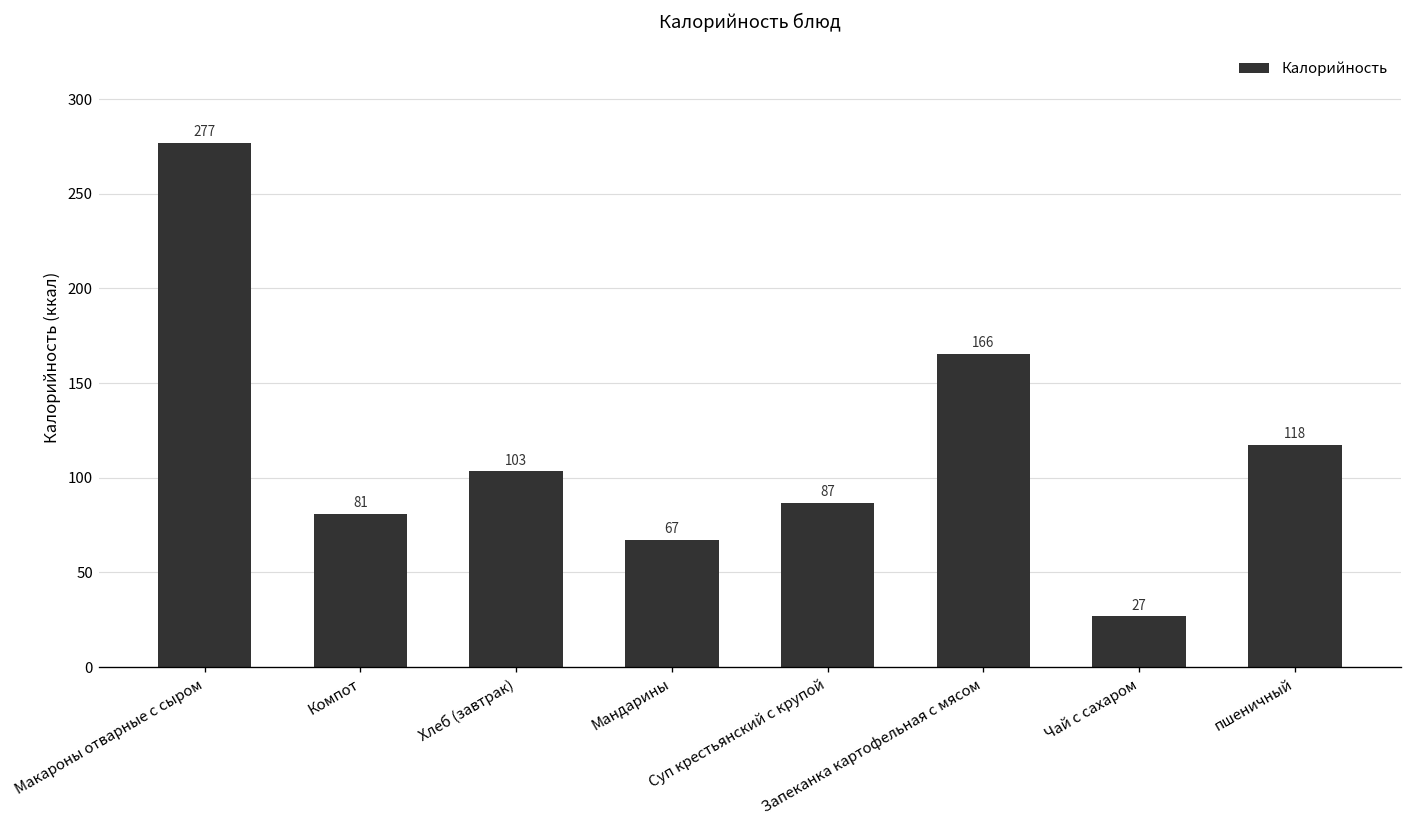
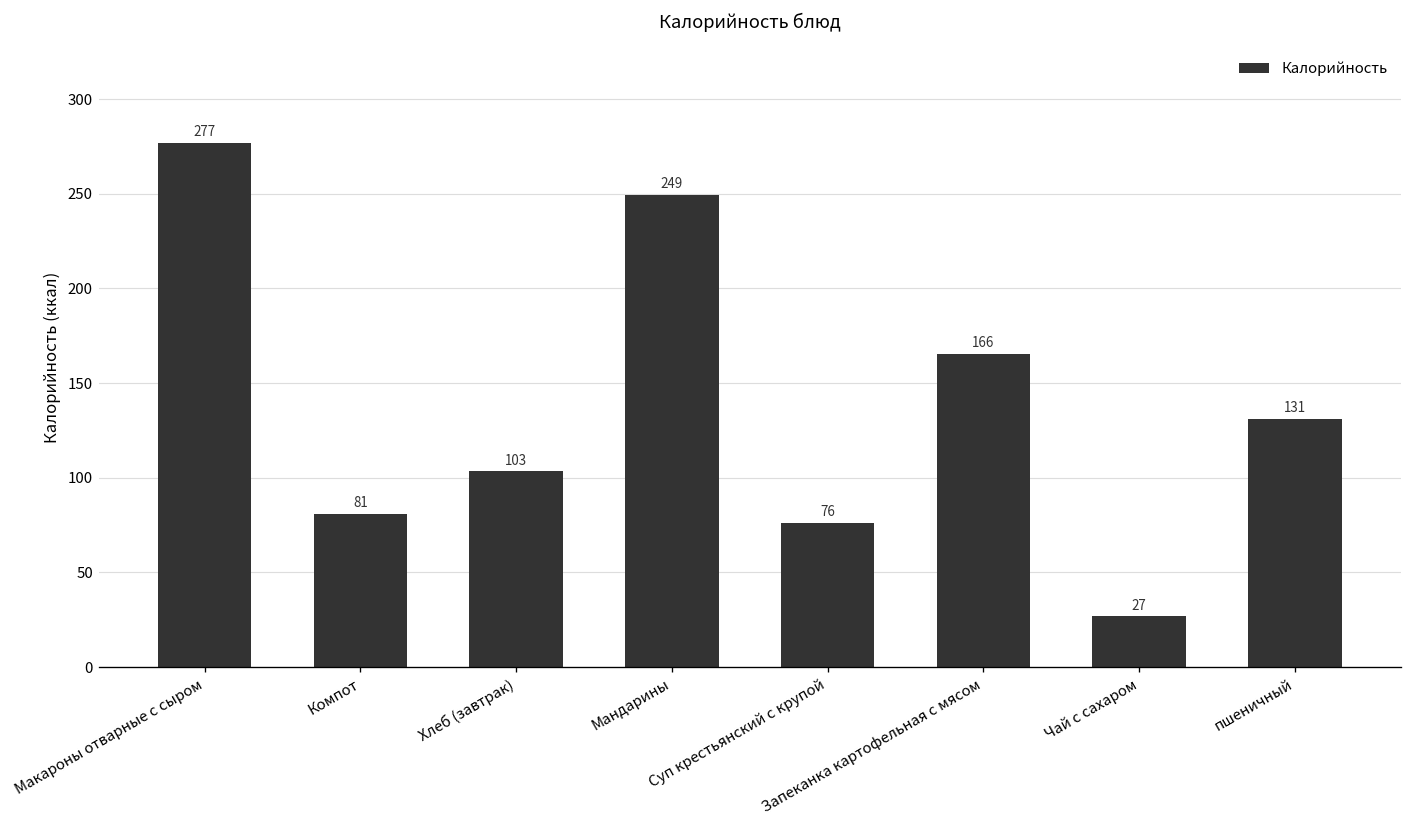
  {
    "Макароны отварные с сыром": 277,
    "Компот": 81,
    "Хлеб (завтрак)": 103,
-   "Мандарины": 67,
-   "Суп крестьянский с крупой": 87,
+   "Мандарины": 249,
+   "Суп крестьянский с крупой": 76,
    "Запеканка картофельная с мясом": 166,
    "Чай с сахаром": 27,
-   "пшеничный": 118
+   "пшеничный": 131
  }
